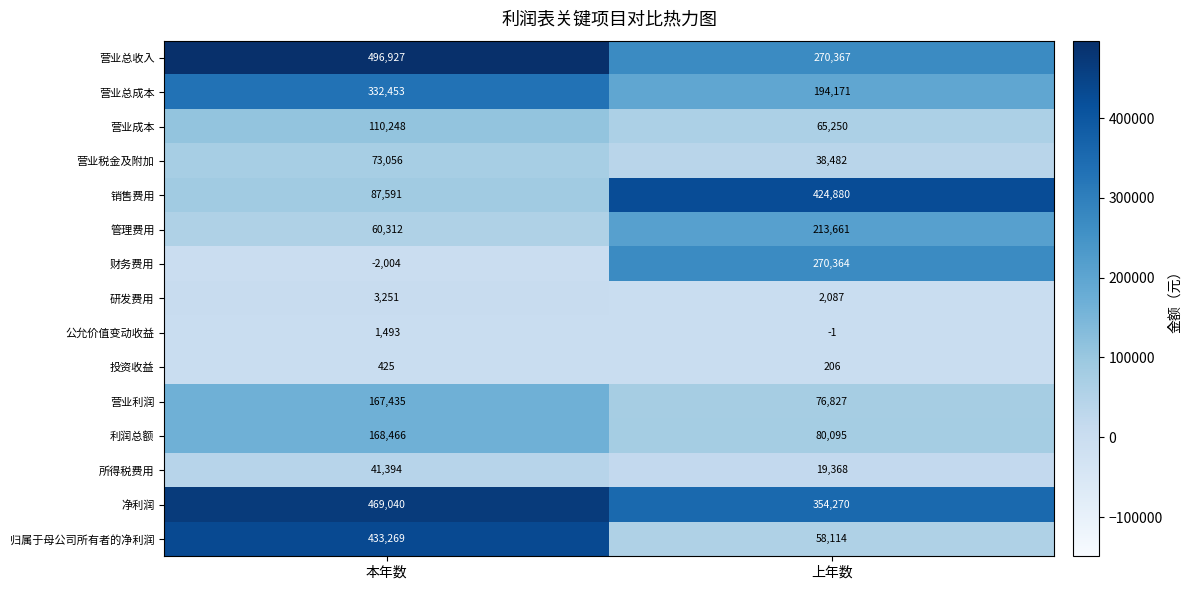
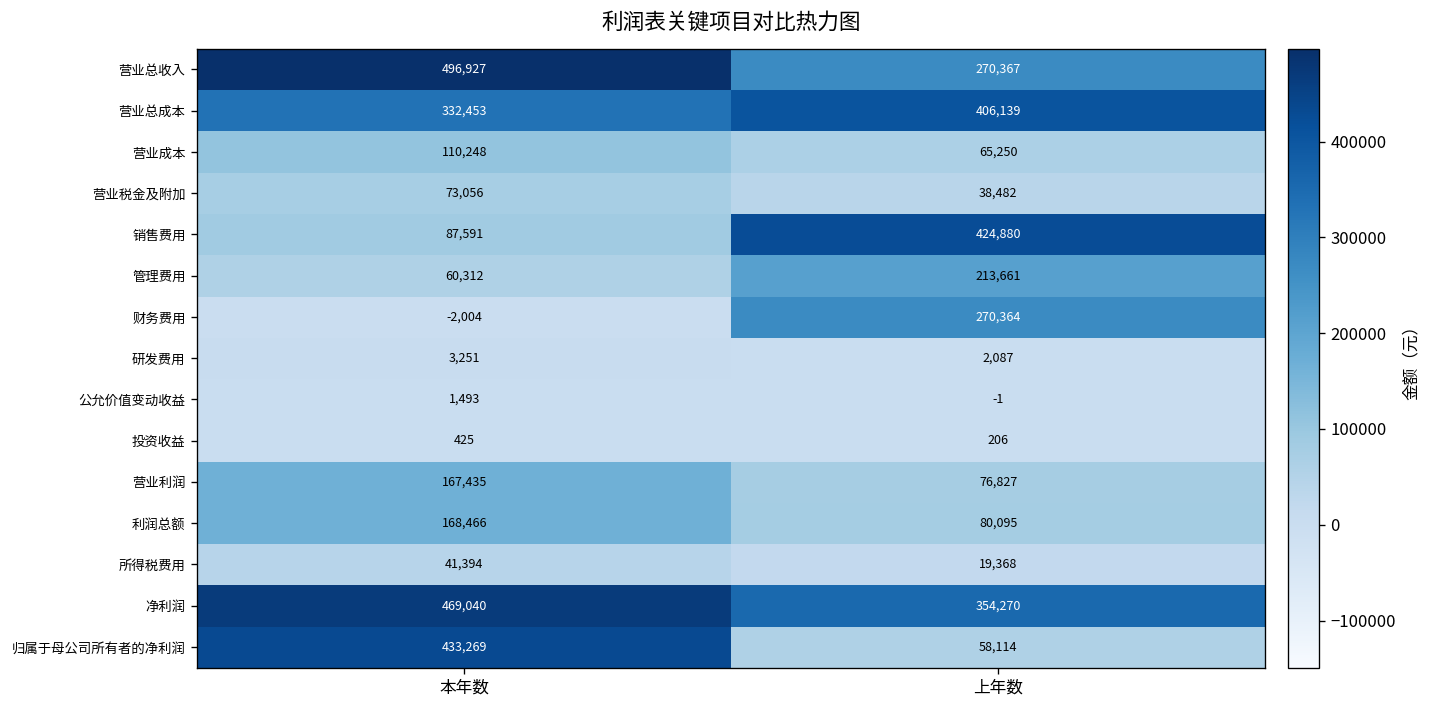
  {
    "营业总收入": {
      "本年数": "496,927",
      "上年数": "270,367"
    },
    "营业总成本": {
      "本年数": "332,453",
-     "上年数": "194,171"
+     "上年数": "406,139"
    },
    "营业成本": {
      "本年数": "110,248",
      "上年数": "65,250"
    },
    "营业税金及附加": {
      "本年数": "73,056",
      "上年数": "38,482"
    },
    "销售费用": {
      "本年数": "87,591",
      "上年数": "424,880"
    },
    "管理费用": {
      "本年数": "60,312",
      "上年数": "213,661"
    },
    "财务费用": {
      "本年数": "-2,004",
      "上年数": "270,364"
    },
    "研发费用": {
      "本年数": "3,251",
      "上年数": "2,087"
    },
    "公允价值变动收益": {
      "本年数": "1,493",
      "上年数": "-1"
    },
    "投资收益": {
      "本年数": "425",
      "上年数": "206"
    },
    "营业利润": {
      "本年数": "167,435",
      "上年数": "76,827"
    },
    "利润总额": {
      "本年数": "168,466",
      "上年数": "80,095"
    },
    "所得税费用": {
      "本年数": "41,394",
      "上年数": "19,368"
    },
    "净利润": {
      "本年数": "469,040",
      "上年数": "354,270"
    },
    "归属于母公司所有者的净利润": {
      "本年数": "433,269",
      "上年数": "58,114"
    }
  }
